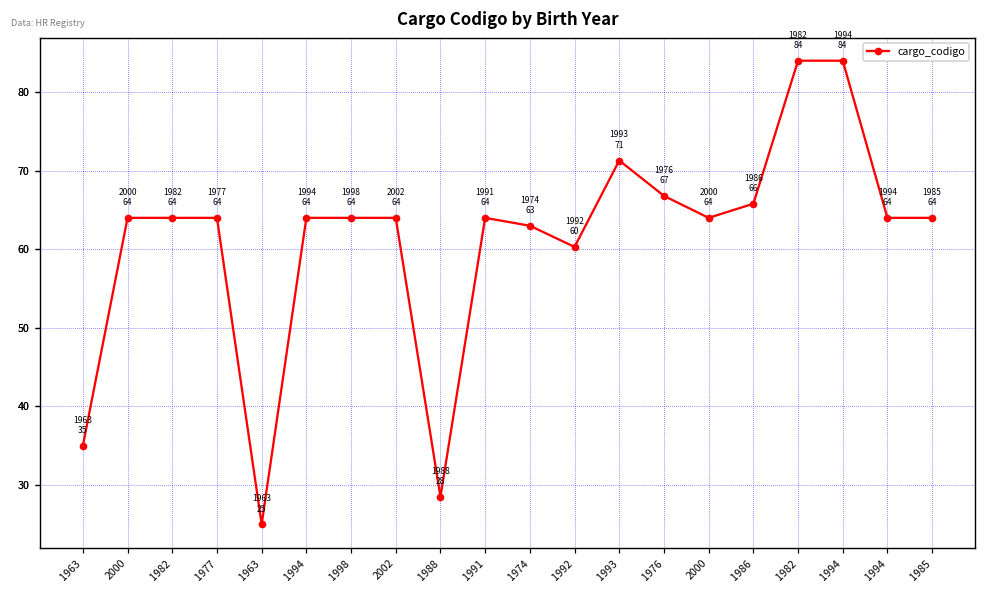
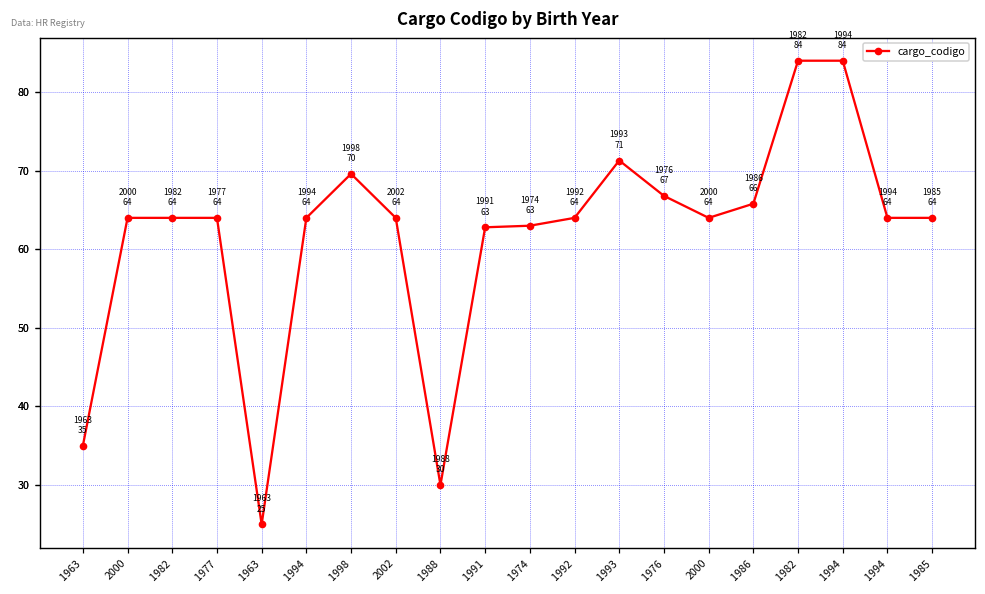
  {
    "1977": 64,
-   "1998": 64,
+   "1998": 70,
    "2002": 64,
-   "1988": 28,
-   "1991": 64,
+   "1988": 30,
+   "1991": 63,
    "1974": 63,
-   "1992": 60,
+   "1992": 64,
    "1993": 71,
    "1976": 67,
    "1986": 66,
    "1985": 64
  }
